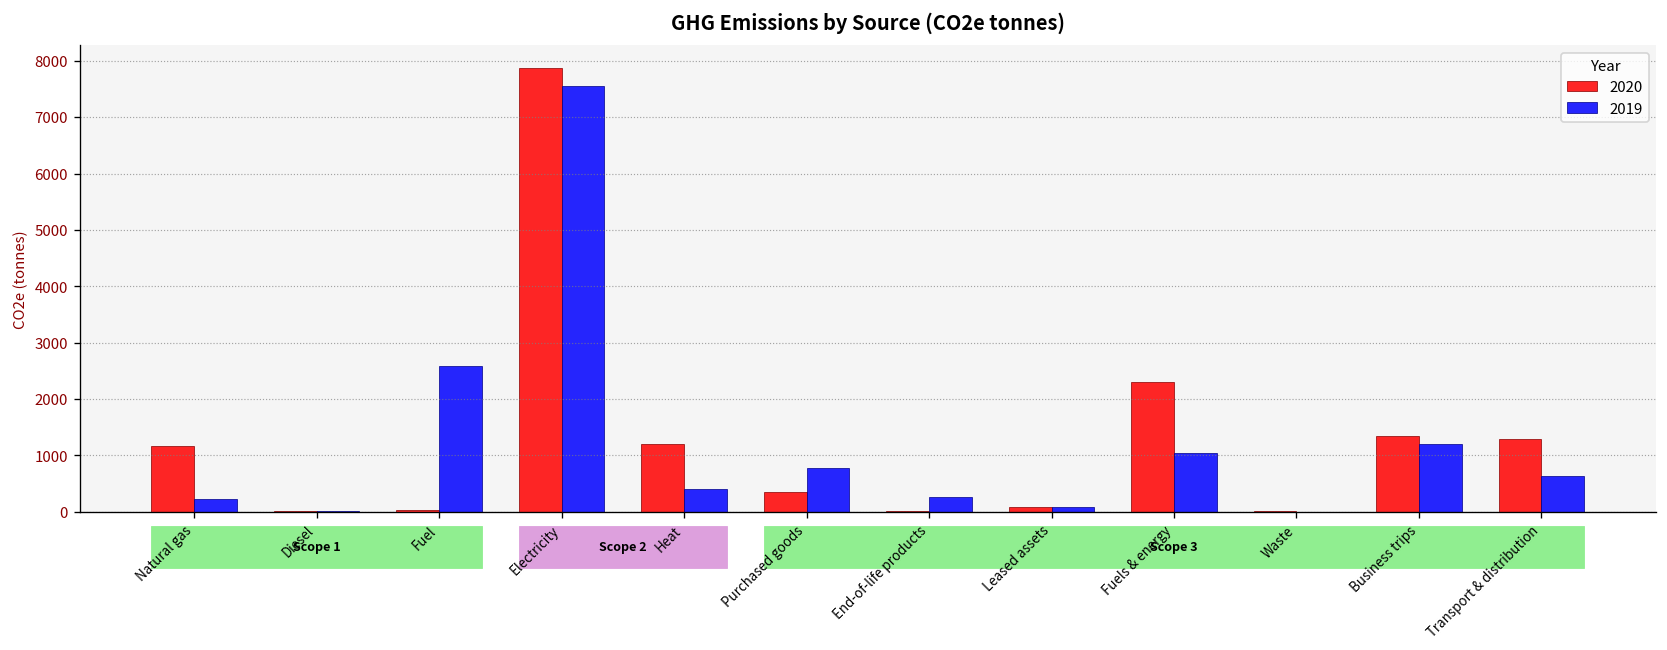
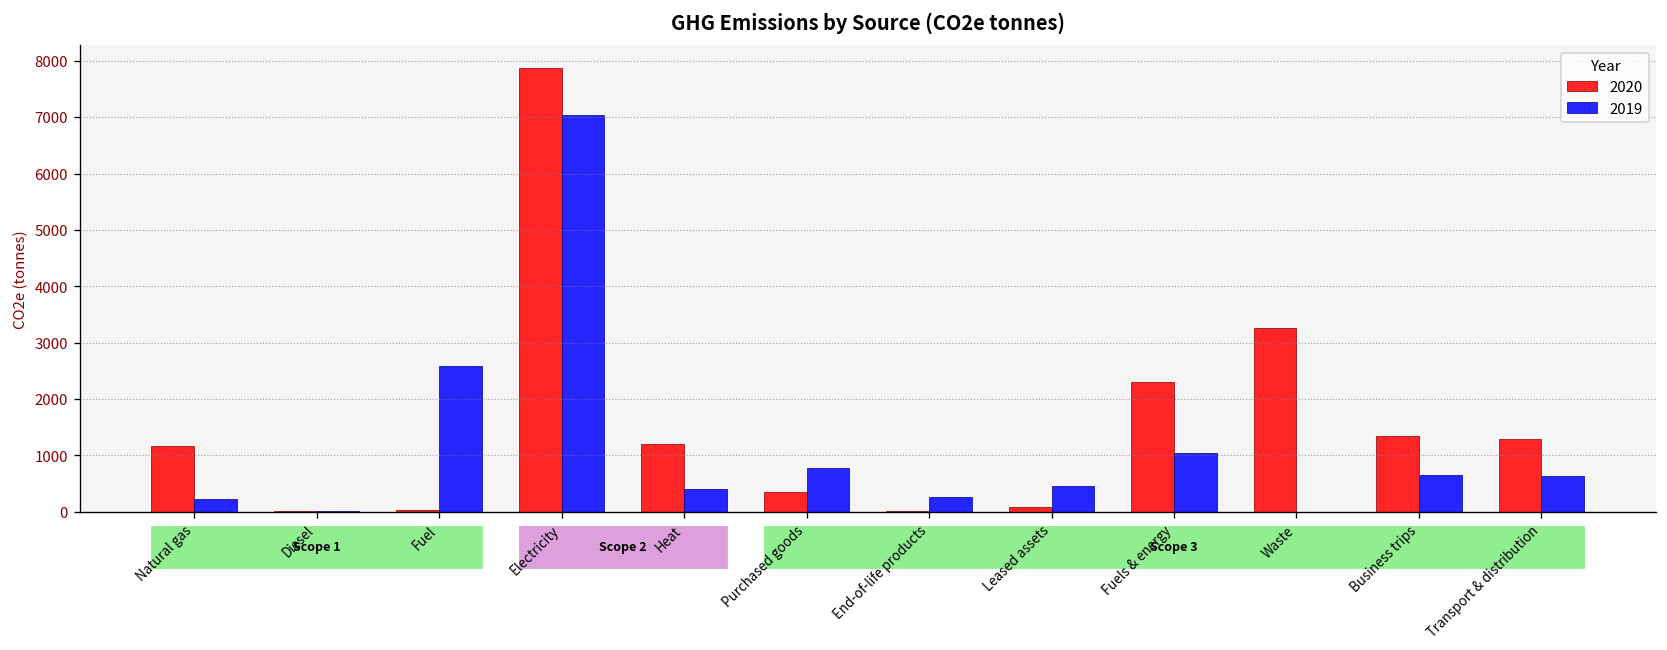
  {
    "2020": {
      "Natural gas": 1200,
      "Electricity": 7900,
      "Heat": 1200,
      "Purchased goods": 300,
      "Leased assets": 100,
      "Fuels & energy": 2300,
-     "Waste": 0,
+     "Waste": 3300,
      "Business trips": 1300,
      "Transport & distribution": 1300
    },
    "2019": {
      "Natural gas": 200,
      "Fuel": 2600,
-     "Electricity": 7600,
+     "Electricity": 7000,
      "Heat": 400,
      "Purchased goods": 800,
      "End-of-life products": 300,
-     "Leased assets": 100,
+     "Leased assets": 500,
      "Fuels & energy": 1000,
-     "Business trips": 1200,
+     "Business trips": 600,
      "Transport & distribution": 600
    }
  }
